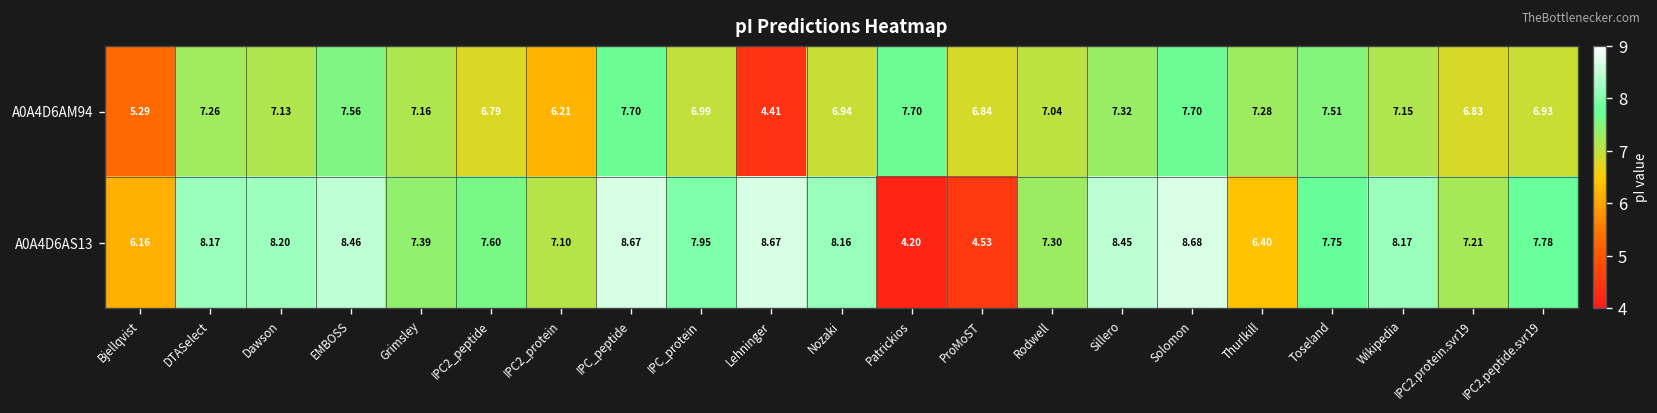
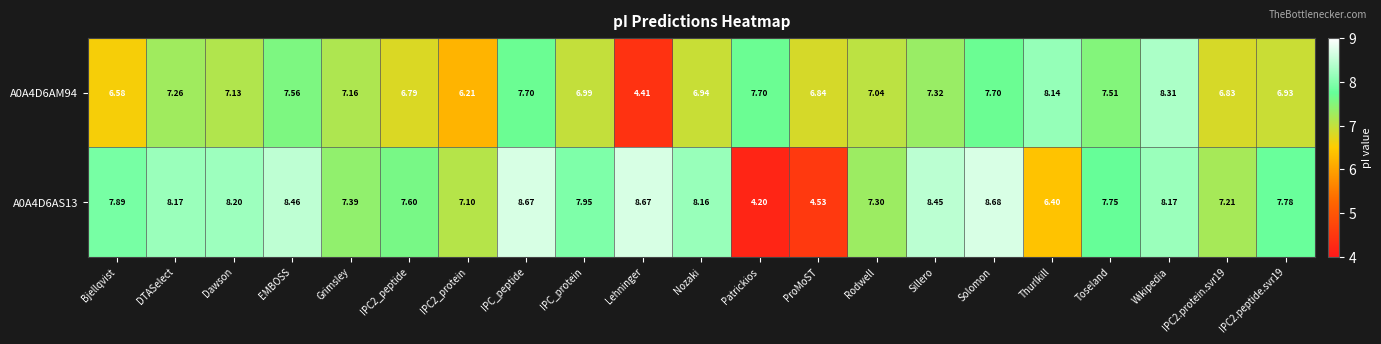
  {
    "A0A4D6AM94": {
-     "Bjellqvist": 5.29,
+     "Bjellqvist": 6.58,
      "DTASelect": 7.26,
      "Dawson": 7.13,
      "EMBOSS": 7.56,
      "Grimsley": 7.16,
      "IPC2_peptide": 6.79,
      "IPC2_protein": 6.21,
      "IPC_peptide": 7.70,
      "IPC_protein": 6.99,
      "Lehninger": 4.41,
      "Nozaki": 6.94,
      "Patrickios": 7.70,
      "ProMoST": 6.84,
      "Rodwell": 7.04,
      "Sillero": 7.32,
      "Solomon": 7.70,
-     "Thurlkill": 7.28,
+     "Thurlkill": 8.14,
      "Toseland": 7.51,
-     "Wikipedia": 7.15,
+     "Wikipedia": 8.31,
      "IPC2.protein.svr19": 6.83,
      "IPC2.peptide.svr19": 6.93
    },
    "A0A4D6AS13": {
-     "Bjellqvist": 6.16,
+     "Bjellqvist": 7.89,
      "DTASelect": 8.17,
      "Dawson": 8.20,
      "EMBOSS": 8.46,
      "Grimsley": 7.39,
      "IPC2_peptide": 7.60,
      "IPC2_protein": 7.10,
      "IPC_peptide": 8.67,
      "IPC_protein": 7.95,
      "Lehninger": 8.67,
      "Nozaki": 8.16,
      "Patrickios": 4.20,
      "ProMoST": 4.53,
      "Rodwell": 7.30,
      "Sillero": 8.45,
      "Solomon": 8.68,
      "Thurlkill": 6.40,
      "Toseland": 7.75,
      "Wikipedia": 8.17,
      "IPC2.protein.svr19": 7.21,
      "IPC2.peptide.svr19": 7.78
    }
  }
